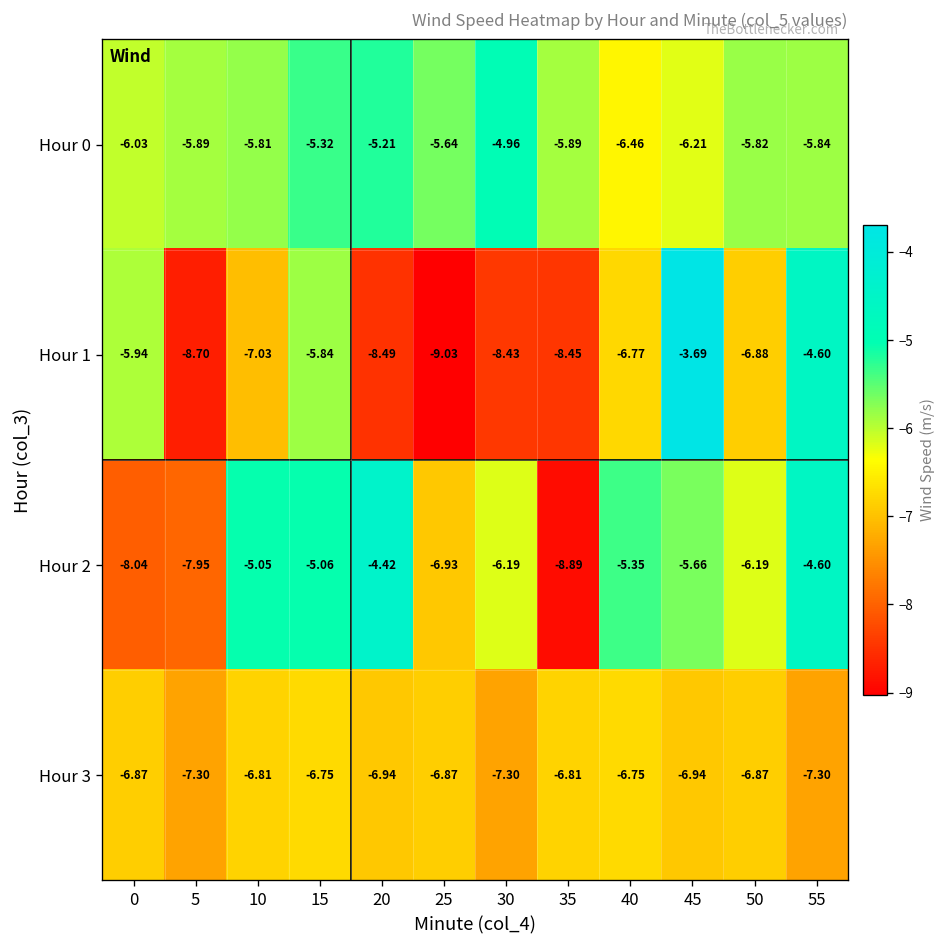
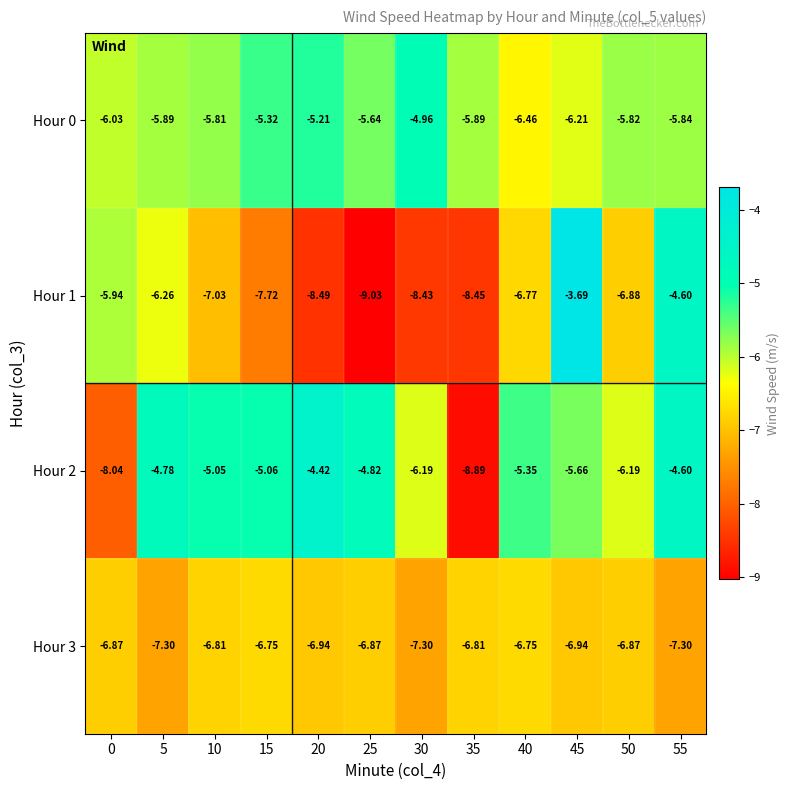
  {
    "Hour 0": {
      "5": -5.89,
      "10": -5.81,
      "15": -5.32,
      "20": -5.21,
      "25": -5.64,
      "30": -4.96,
      "35": -5.89,
      "40": -6.46,
      "45": -6.21,
      "50": -5.82,
      "55": -5.84
    },
    "Hour 1": {
      "0": -5.94,
-     "5": -8.70,
+     "5": -6.26,
      "10": -7.03,
-     "15": -5.84,
+     "15": -7.72,
      "20": -8.49,
      "25": -9.03,
      "30": -8.43,
      "35": -8.45,
      "40": -6.77,
      "45": -3.69,
      "50": -6.88,
      "55": -4.60
    },
    "Hour 2": {
      "0": -8.04,
-     "5": -7.95,
+     "5": -4.78,
      "10": -5.05,
      "15": -5.06,
      "20": -4.42,
-     "25": -6.93,
+     "25": -4.82,
      "30": -6.19,
      "35": -8.89,
      "40": -5.35,
      "45": -5.66,
      "50": -6.19,
      "55": -4.60
    },
    "Hour 3": {
      "0": -6.87,
      "5": -7.30,
      "10": -6.81,
      "15": -6.75,
      "20": -6.94,
      "25": -6.87,
      "30": -7.30,
      "35": -6.81,
      "40": -6.75,
      "45": -6.94,
      "50": -6.87,
      "55": -7.30
    }
  }
